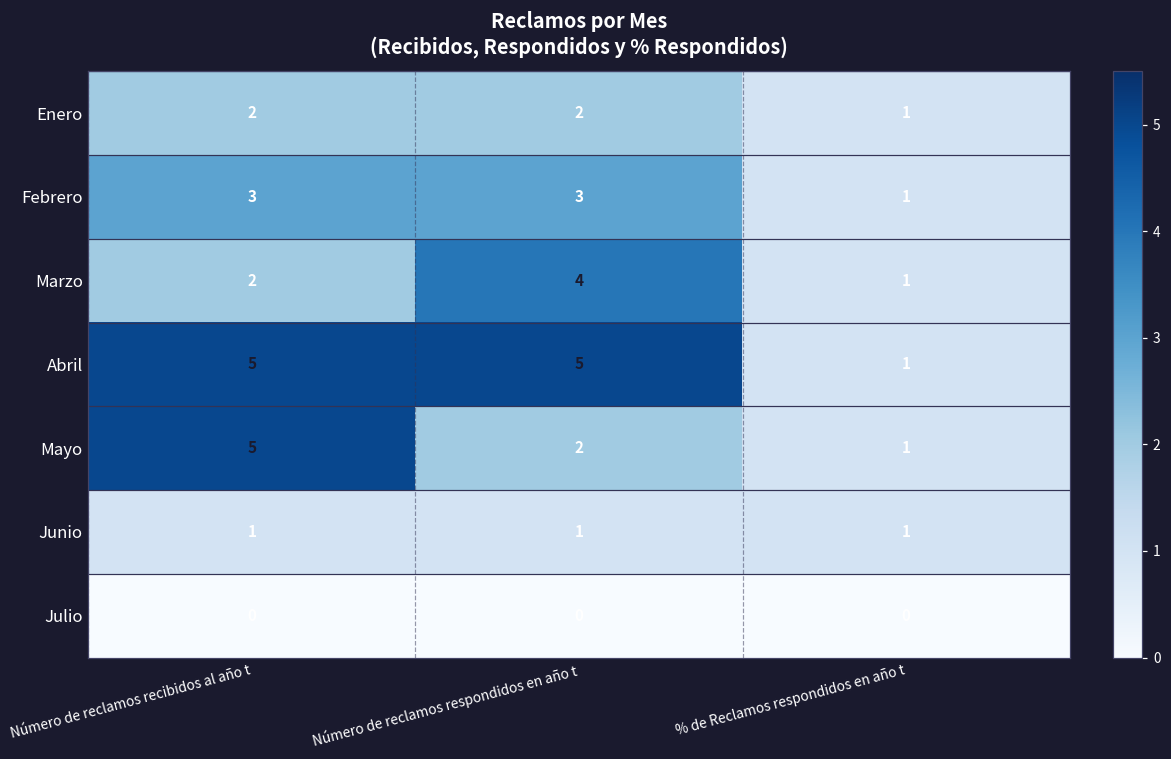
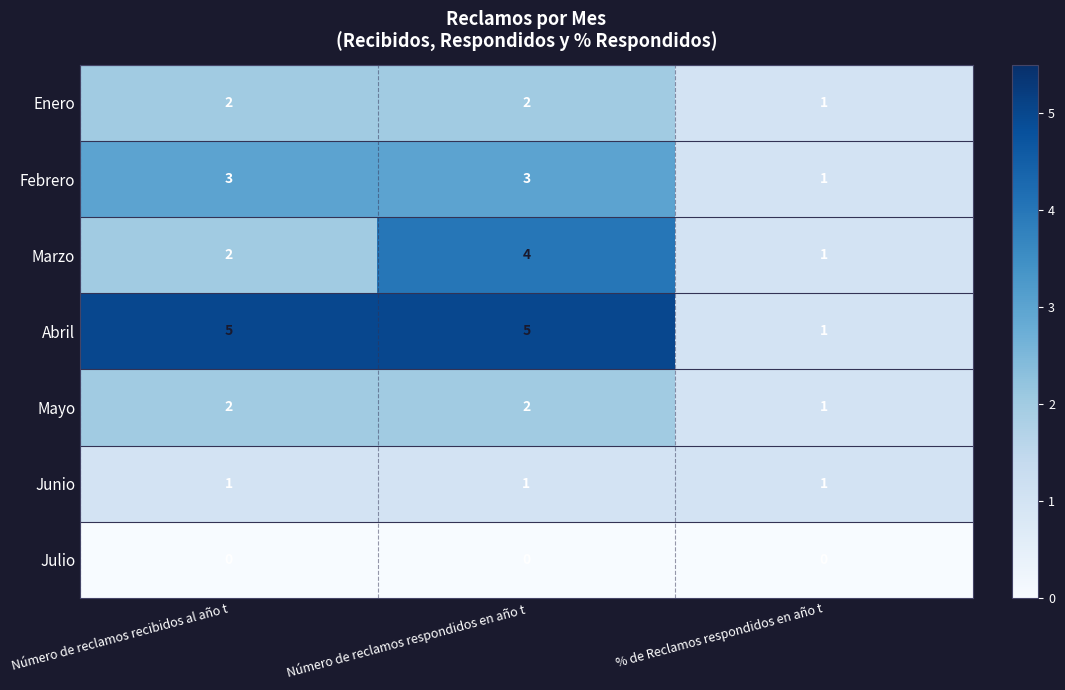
  {
    "Enero": {
      "Número de reclamos recibidos al año t": 2,
      "Número de reclamos respondidos en año t": 2
    },
    "Febrero": {
      "Número de reclamos recibidos al año t": 3,
      "Número de reclamos respondidos en año t": 3
    },
    "Marzo": {
      "Número de reclamos recibidos al año t": 2,
      "Número de reclamos respondidos en año t": 4
    },
    "Abril": {
      "Número de reclamos recibidos al año t": 5,
      "Número de reclamos respondidos en año t": 5
    },
    "Mayo": {
-     "Número de reclamos recibidos al año t": 5,
+     "Número de reclamos recibidos al año t": 2,
      "Número de reclamos respondidos en año t": 2
    }
  }
